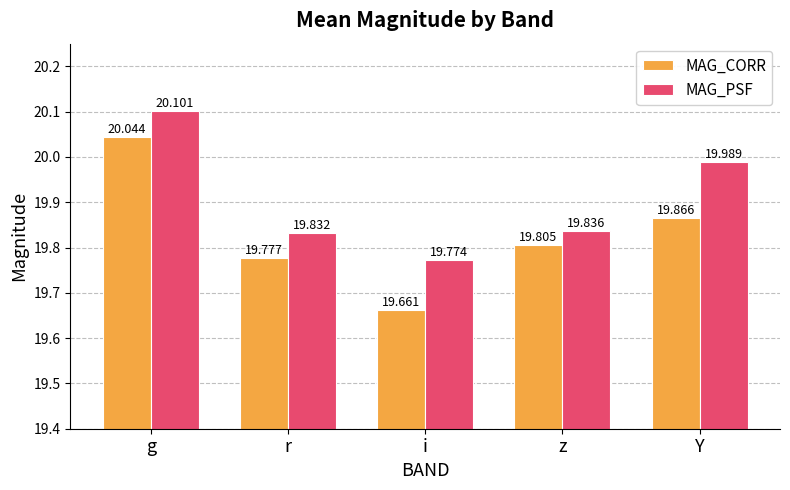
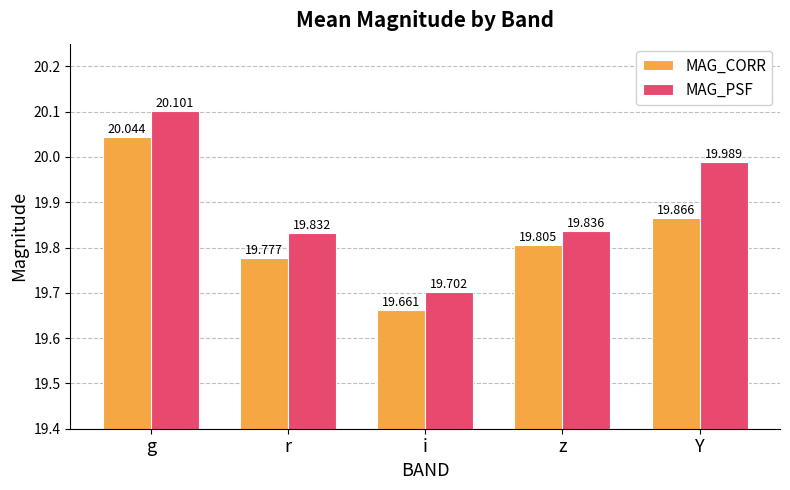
  {
    "MAG_CORR": {
      "g": 20.044,
      "r": 19.777,
      "i": 19.661,
      "z": 19.805,
      "Y": 19.866
    },
    "MAG_PSF": {
      "g": 20.101,
      "r": 19.832,
-     "i": 19.774,
+     "i": 19.702,
      "z": 19.836,
      "Y": 19.989
    }
  }
